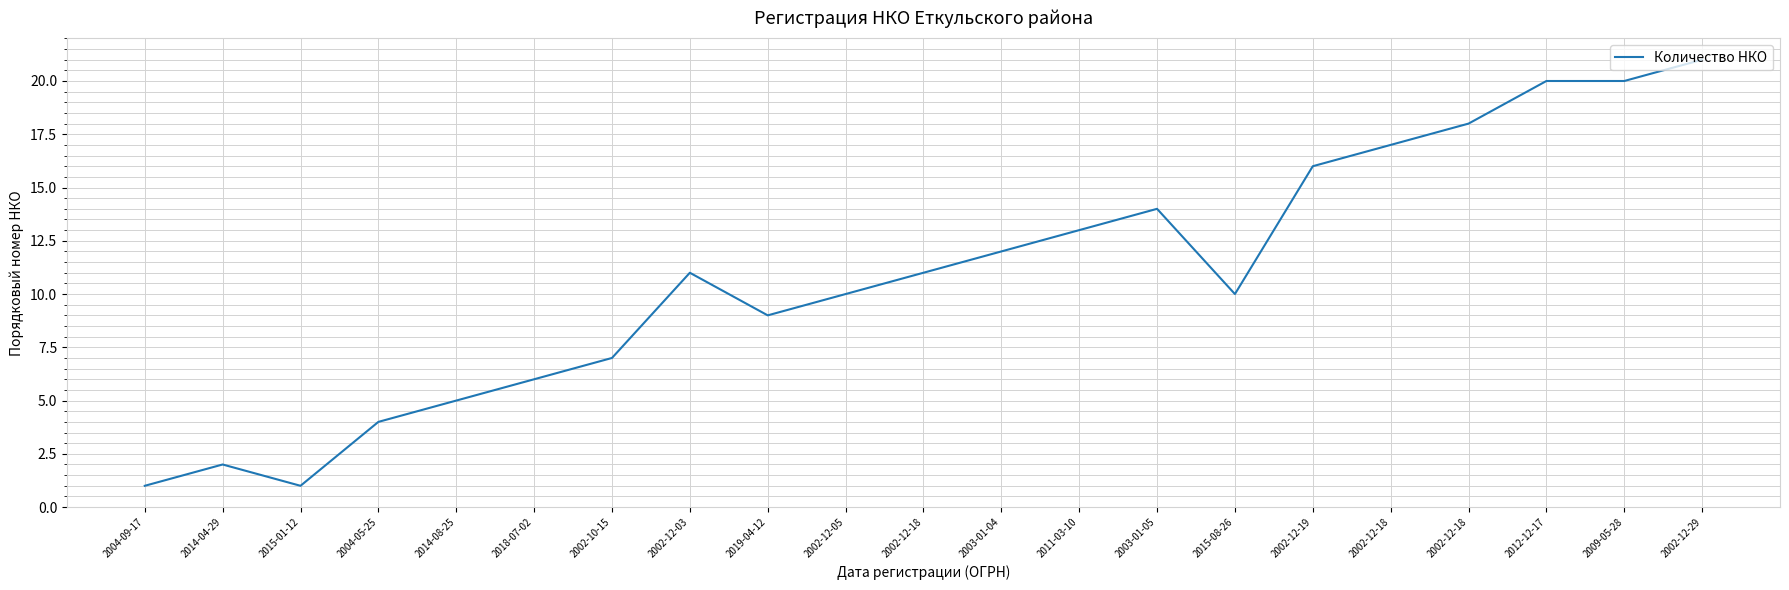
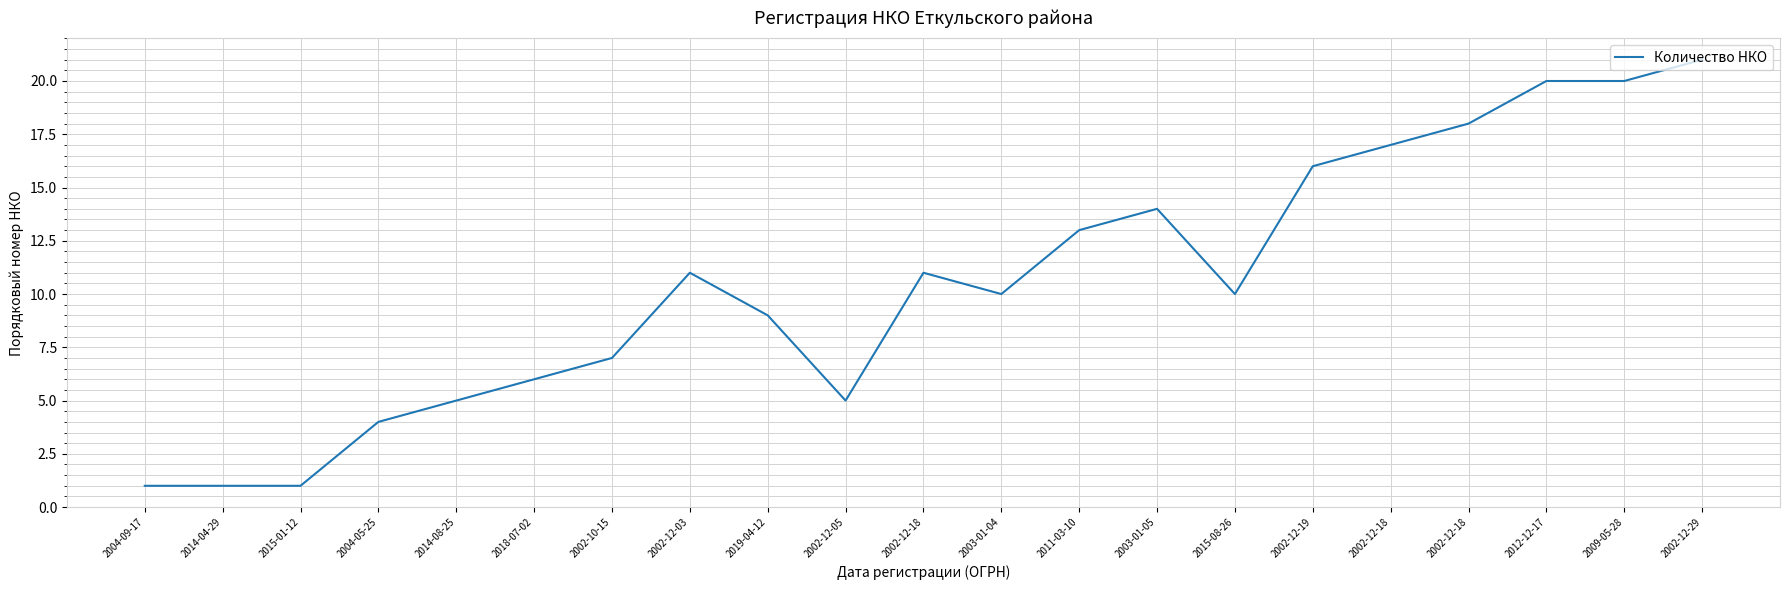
  {
    "2004-09-17": 1,
-   "2014-04-29": 2,
+   "2014-04-29": 1,
    "2015-01-12": 1,
    "2004-05-25": 4,
    "2014-08-25": 5,
    "2018-07-02": 6,
    "2002-10-15": 7,
    "2002-12-03": 11,
    "2019-04-12": 9,
-   "2002-12-05": 10,
-   "2003-01-04": 12,
+   "2002-12-05": 5,
+   "2003-01-04": 10,
    "2011-03-10": 13,
    "2003-01-05": 14,
    "2015-08-26": 10,
    "2002-12-19": 16,
    "2012-12-17": 20,
    "2009-05-28": 20
  }
